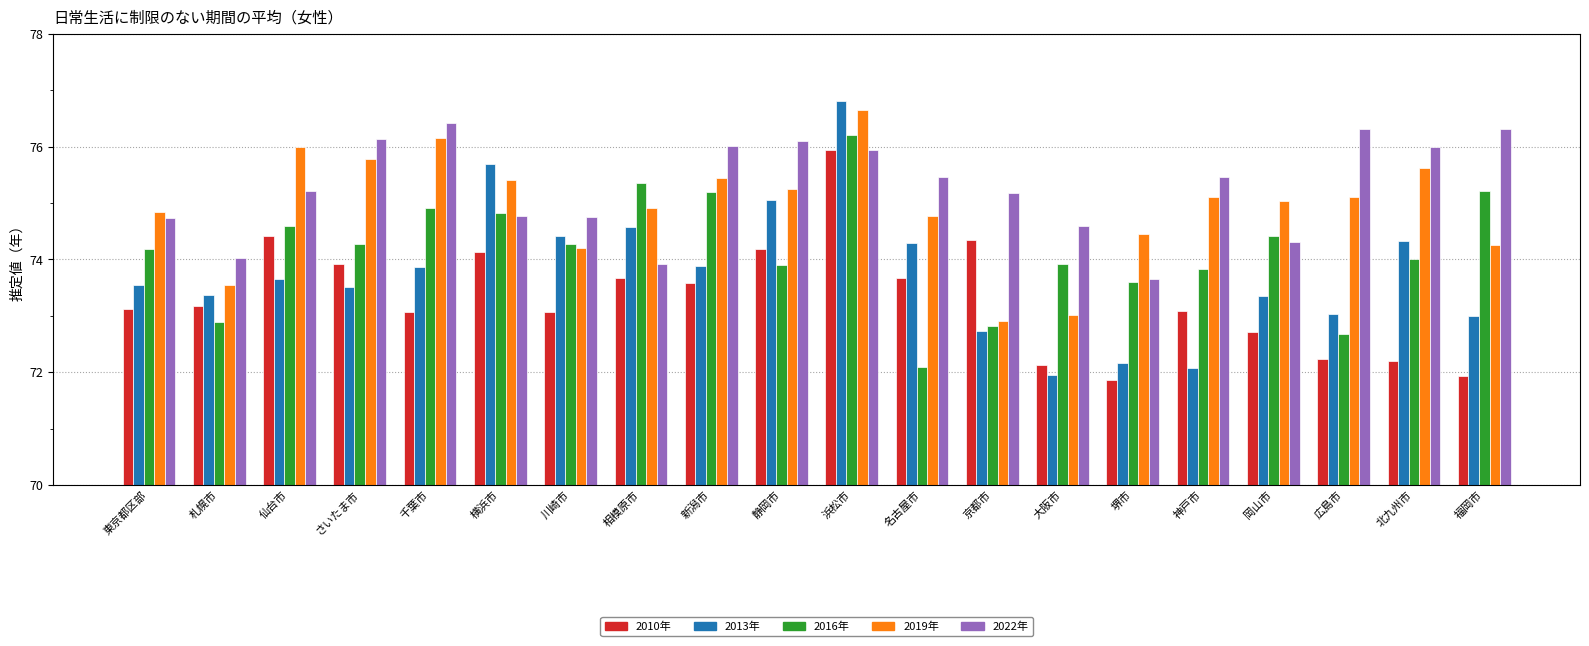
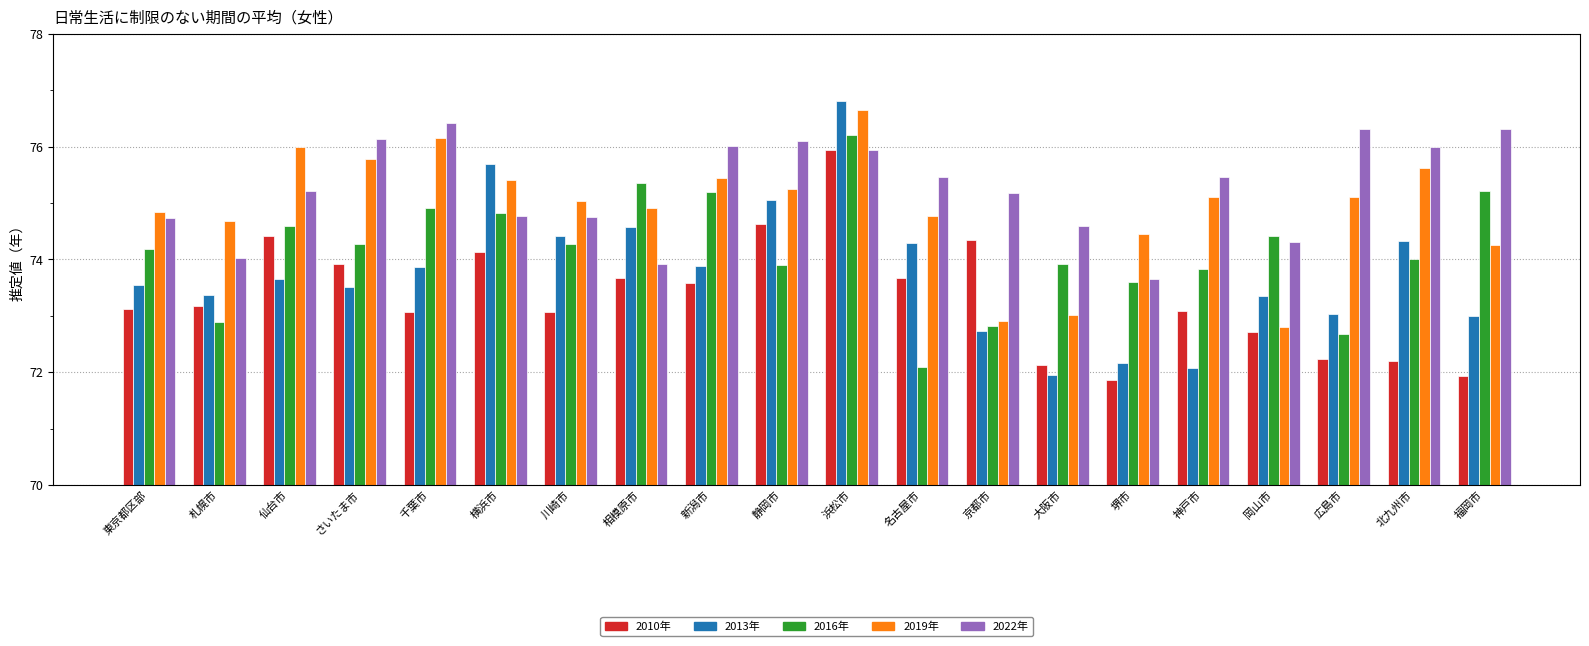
  {
    "2010年": {
      "東京都区部": 73.1,
      "札幌市": 73.2,
      "仙台市": 74.4,
      "さいたま市": 73.9,
      "千葉市": 73.1,
      "横浜市": 74.1,
      "川崎市": 73.1,
      "相模原市": 73.7,
      "新潟市": 73.6,
-     "静岡市": 74.2,
+     "静岡市": 74.6,
      "浜松市": 75.9,
      "名古屋市": 73.7,
      "京都市": 74.3,
      "大阪市": 72.1,
      "堺市": 71.9,
      "神戸市": 73.1,
      "岡山市": 72.7,
      "広島市": 72.2,
      "北九州市": 72.2,
      "福岡市": 71.9
    },
    "2013年": {
      "東京都区部": 73.5,
      "札幌市": 73.4,
      "仙台市": 73.7,
      "さいたま市": 73.5,
      "千葉市": 73.9,
      "横浜市": 75.7,
      "川崎市": 74.4,
      "相模原市": 74.6,
      "新潟市": 73.9,
      "静岡市": 75.1,
      "浜松市": 76.8,
      "名古屋市": 74.3,
      "京都市": 72.7,
      "大阪市": 72.0,
      "堺市": 72.2,
      "神戸市": 72.1,
      "岡山市": 73.4,
      "広島市": 73.0,
      "北九州市": 74.3,
      "福岡市": 73.0
    },
    "2016年": {
      "東京都区部": 74.2,
      "札幌市": 72.9,
      "仙台市": 74.6,
      "さいたま市": 74.3,
      "千葉市": 74.9,
      "横浜市": 74.8,
      "川崎市": 74.3,
      "相模原市": 75.4,
      "新潟市": 75.2,
      "静岡市": 73.9,
      "浜松市": 76.2,
      "名古屋市": 72.1,
      "京都市": 72.8,
      "大阪市": 73.9,
      "堺市": 73.6,
      "神戸市": 73.8,
      "岡山市": 74.4,
      "広島市": 72.7,
      "北九州市": 74.0,
      "福岡市": 75.2
    },
    "2019年": {
      "東京都区部": 74.9,
-     "札幌市": 73.5,
+     "札幌市": 74.7,
      "仙台市": 76.0,
      "さいたま市": 75.8,
      "千葉市": 76.2,
      "横浜市": 75.4,
-     "川崎市": 74.2,
+     "川崎市": 75.0,
      "相模原市": 74.9,
      "新潟市": 75.4,
      "静岡市": 75.3,
      "浜松市": 76.7,
      "名古屋市": 74.8,
      "京都市": 72.9,
      "大阪市": 73.0,
      "堺市": 74.5,
      "神戸市": 75.1,
-     "岡山市": 75.0,
+     "岡山市": 72.8,
      "広島市": 75.1,
      "北九州市": 75.6,
      "福岡市": 74.3
    },
    "2022年": {
      "東京都区部": 74.7,
      "札幌市": 74.0,
      "仙台市": 75.2,
      "さいたま市": 76.1,
      "千葉市": 76.4,
      "横浜市": 74.8,
      "川崎市": 74.8,
      "相模原市": 73.9,
      "新潟市": 76.0,
      "静岡市": 76.1,
      "浜松市": 76.0,
      "名古屋市": 75.5,
      "京都市": 75.2,
      "大阪市": 74.6,
      "堺市": 73.7,
      "神戸市": 75.5,
      "岡山市": 74.3,
      "広島市": 76.3,
      "北九州市": 76.0,
      "福岡市": 76.3
    }
  }
